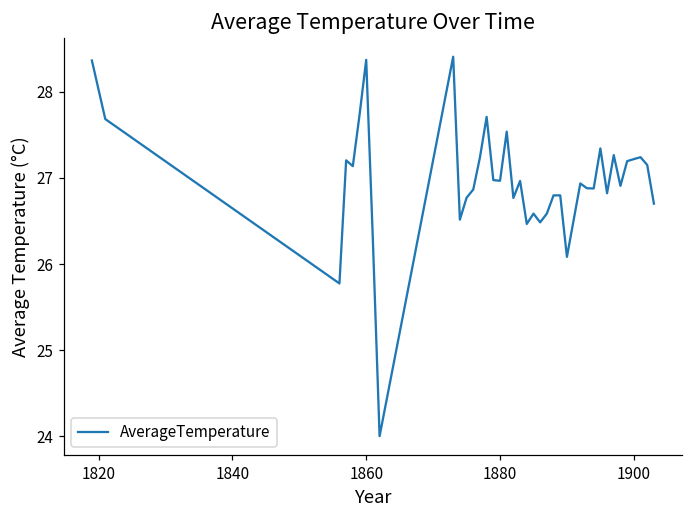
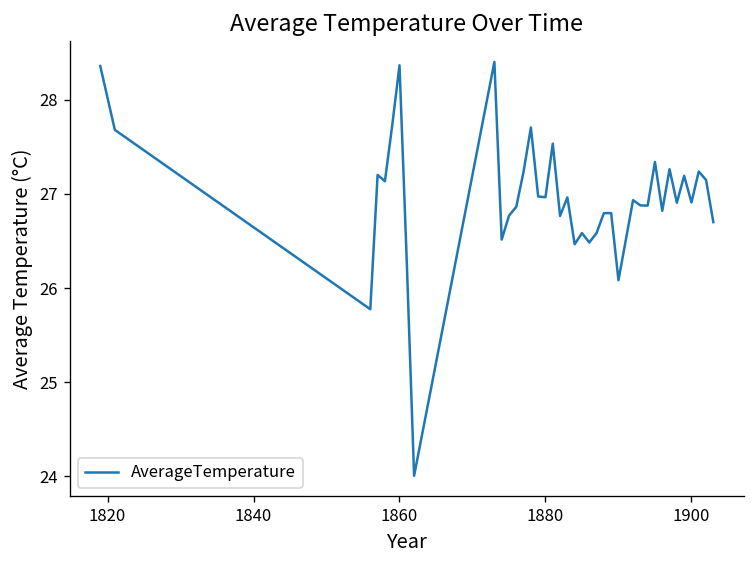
  {
    "1860": 28.4,
    "1880": 27.0,
-   "1900": 27.2
+   "1900": 26.9
  }
